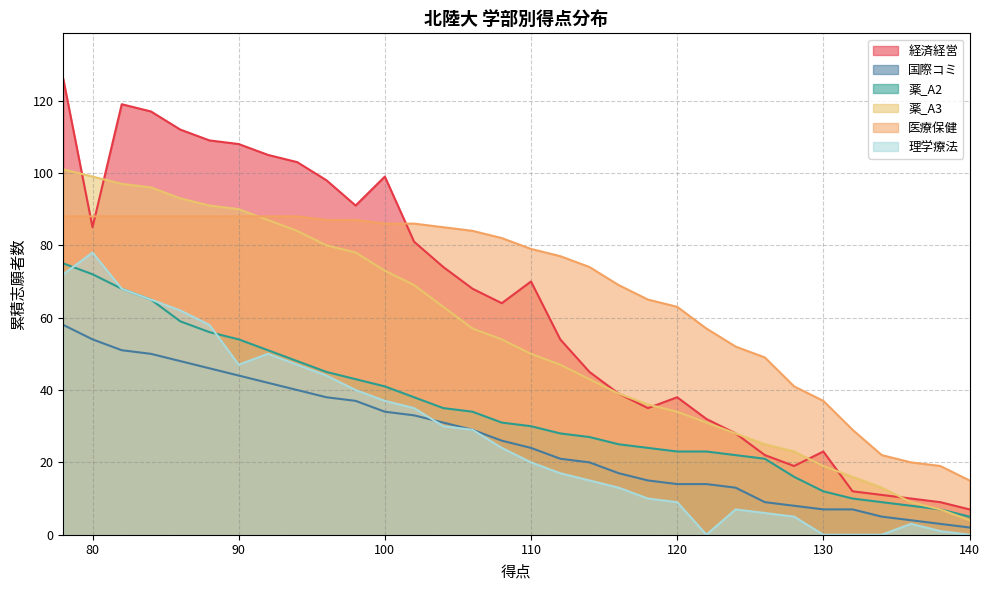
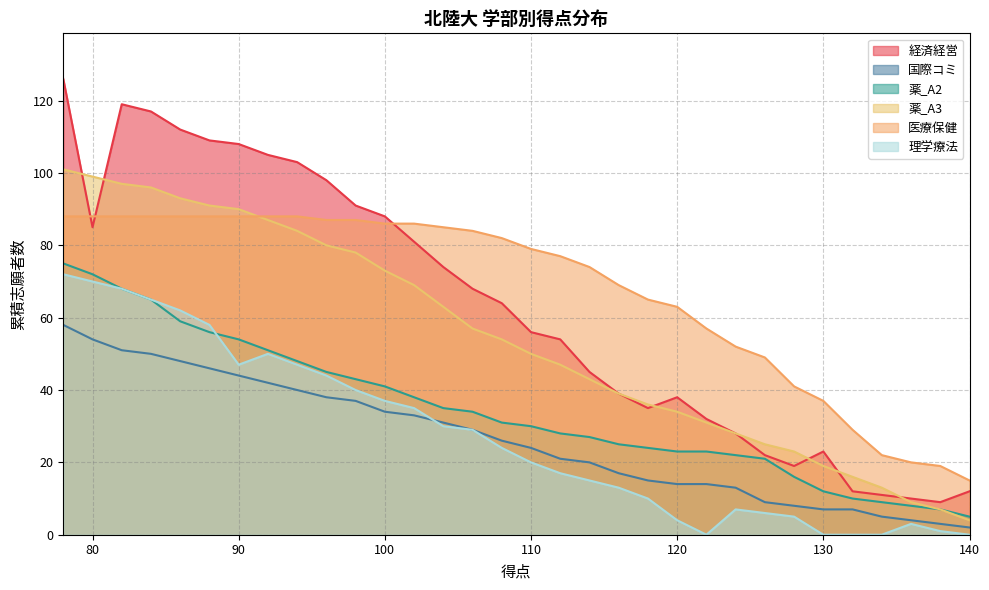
  {
    "経済経営": {
      "80": 85,
      "90": 108,
-     "100": 99,
-     "110": 70,
+     "100": 88,
+     "110": 56,
      "120": 38,
      "130": 23,
-     "140": 7
+     "140": 12
    },
    "理学療法": {
-     "80": 78,
+     "80": 70,
      "90": 47,
      "100": 37,
      "110": 20,
-     "120": 9,
+     "120": 4,
      "130": 0,
      "140": 0
    }
  }
